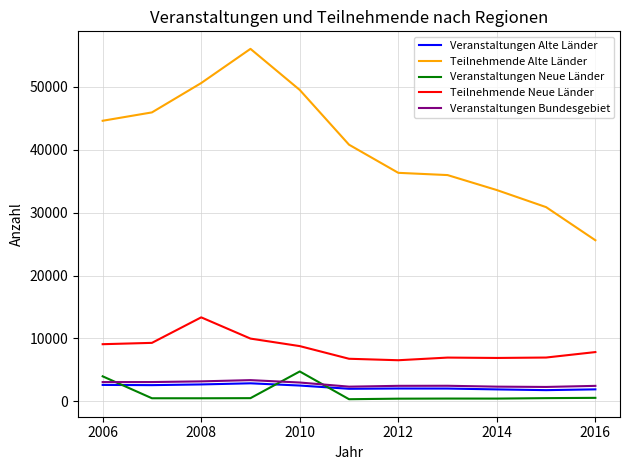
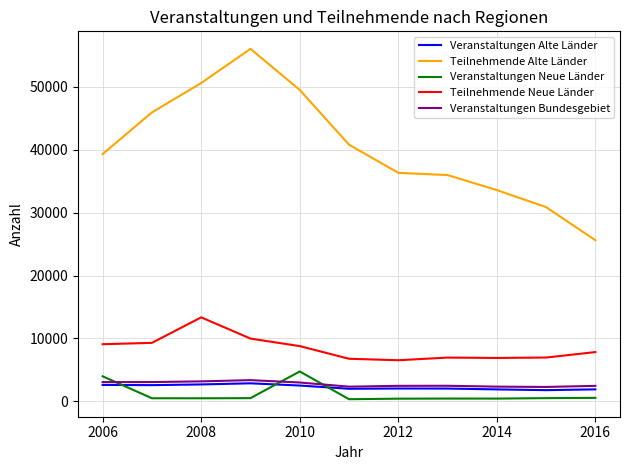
  {
    "Veranstaltungen Alte Länder": {
      "2006": 3000,
      "2008": 3000,
      "2010": 3000,
      "2012": 2000,
      "2014": 2000,
      "2016": 2000
    },
    "Teilnehmende Alte Länder": {
-     "2006": 45000,
+     "2006": 39000,
      "2008": 51000,
      "2010": 49000,
      "2012": 36000,
      "2014": 34000,
      "2016": 26000
    },
    "Veranstaltungen Neue Länder": {
      "2006": 4000,
      "2008": 0,
      "2010": 5000,
      "2012": 0,
      "2014": 0,
      "2016": 1000
    },
    "Teilnehmende Neue Länder": {
      "2006": 9000,
      "2008": 13000,
      "2010": 9000,
      "2012": 7000,
      "2014": 7000,
      "2016": 8000
    },
    "Veranstaltungen Bundesgebiet": {
      "2006": 3000,
      "2008": 3000,
      "2010": 3000,
      "2012": 2000,
      "2014": 2000,
      "2016": 2000
    }
  }
